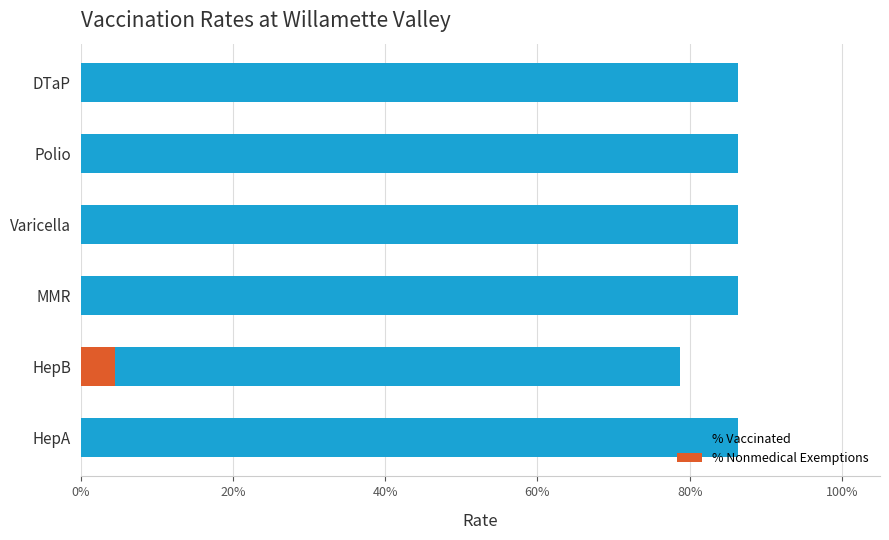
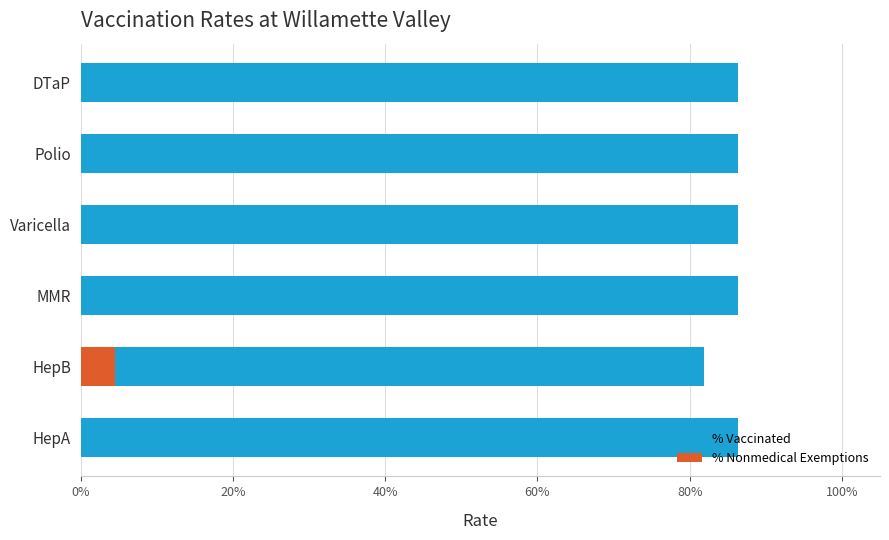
  {
    "% Vaccinated": {
      "DTaP": "86%",
      "Polio": "86%",
      "Varicella": "86%",
      "MMR": "86%",
-     "HepB": "79%",
+     "HepB": "82%",
      "HepA": "86%"
    },
    "% Nonmedical Exemptions": {
      "DTaP": "0%",
      "Polio": "0%",
      "Varicella": "0%",
      "MMR": "0%",
      "HepA": "0%"
    }
  }
